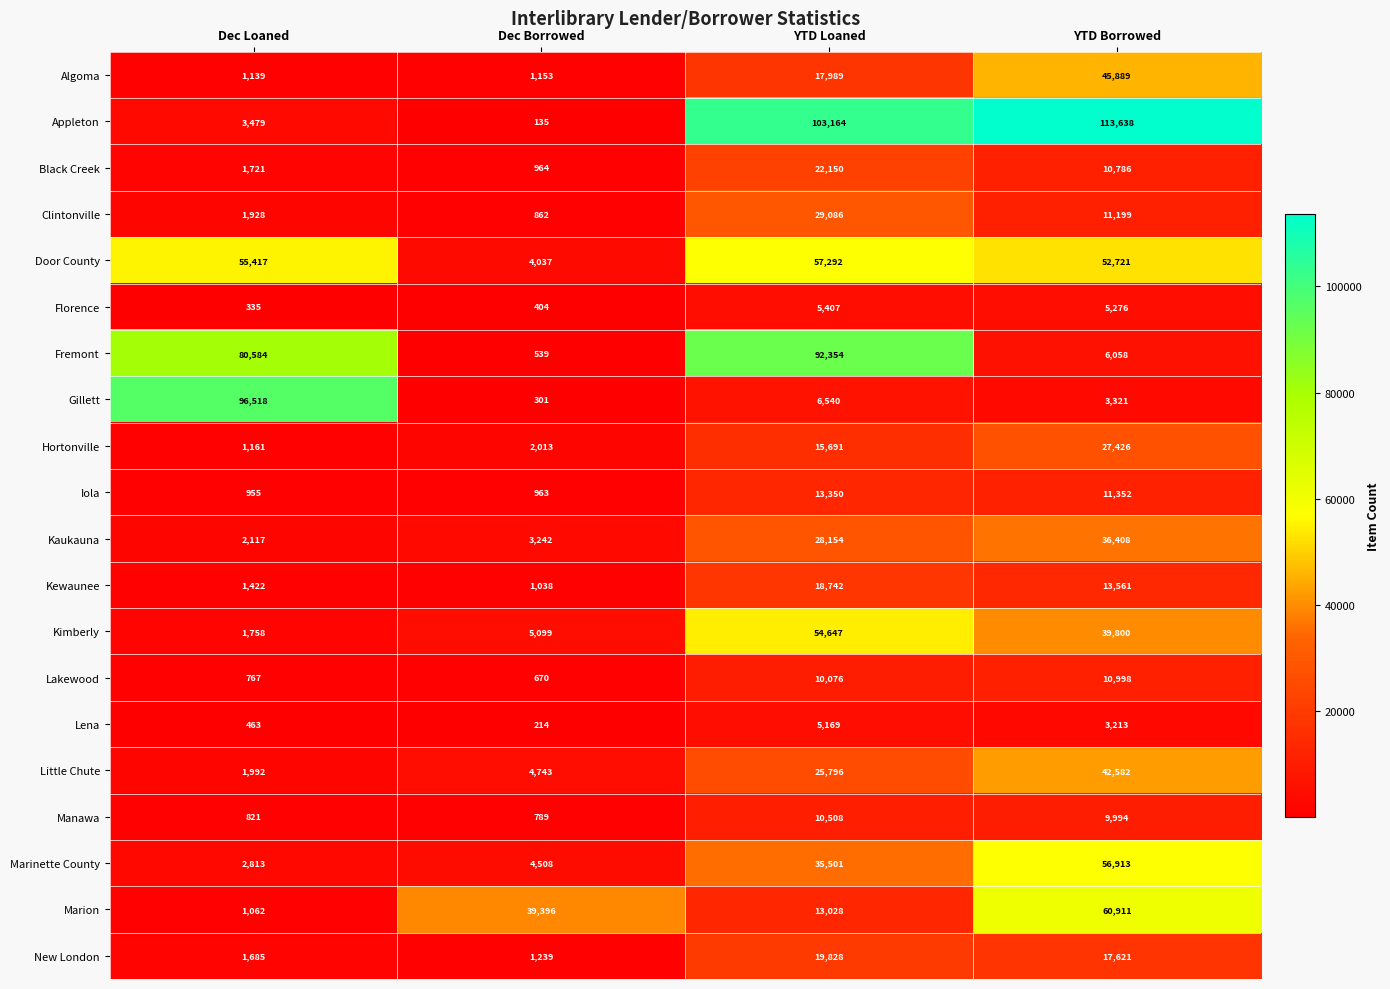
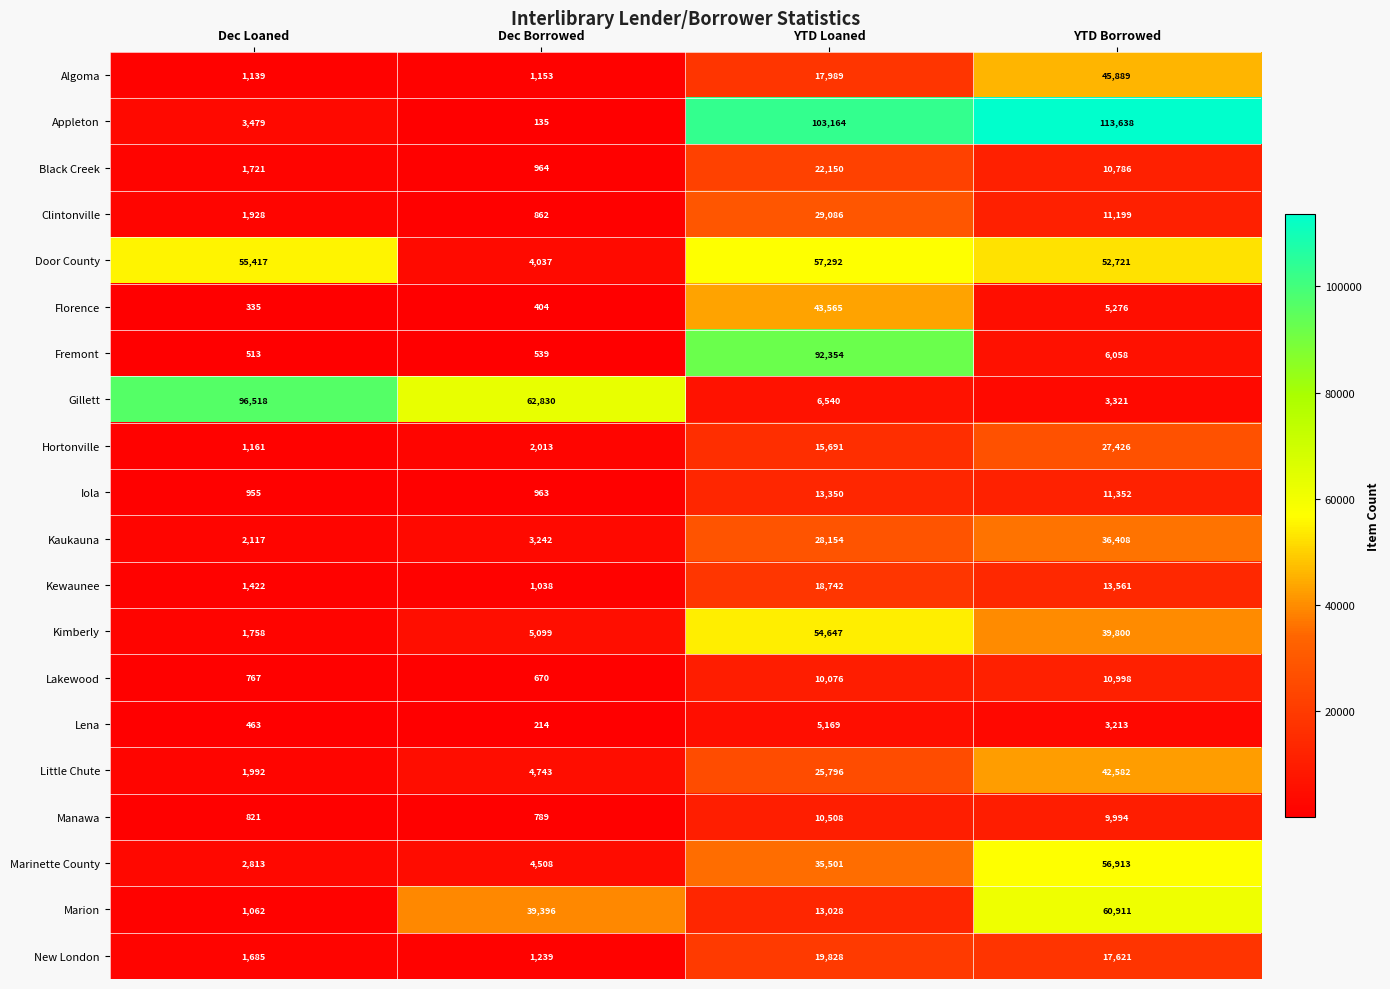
  {
    "Algoma": {
      "Dec Loaned": "1,139",
      "Dec Borrowed": "1,153",
      "YTD Loaned": "17,989",
      "YTD Borrowed": "45,889"
    },
    "Appleton": {
      "Dec Loaned": "3,479",
      "Dec Borrowed": "135",
      "YTD Loaned": "103,164",
      "YTD Borrowed": "113,638"
    },
    "Black Creek": {
      "Dec Loaned": "1,721",
      "Dec Borrowed": "964",
      "YTD Loaned": "22,150",
      "YTD Borrowed": "10,786"
    },
    "Clintonville": {
      "Dec Loaned": "1,928",
      "Dec Borrowed": "862",
      "YTD Loaned": "29,086",
      "YTD Borrowed": "11,199"
    },
    "Door County": {
      "Dec Loaned": "55,417",
      "Dec Borrowed": "4,037",
      "YTD Loaned": "57,292",
      "YTD Borrowed": "52,721"
    },
    "Florence": {
      "Dec Loaned": "335",
      "Dec Borrowed": "404",
-     "YTD Loaned": "5,407",
+     "YTD Loaned": "43,565",
      "YTD Borrowed": "5,276"
    },
    "Fremont": {
-     "Dec Loaned": "80,584",
+     "Dec Loaned": "513",
      "Dec Borrowed": "539",
      "YTD Loaned": "92,354",
      "YTD Borrowed": "6,058"
    },
    "Gillett": {
      "Dec Loaned": "96,518",
-     "Dec Borrowed": "301",
+     "Dec Borrowed": "62,830",
      "YTD Loaned": "6,540",
      "YTD Borrowed": "3,321"
    },
    "Hortonville": {
      "Dec Loaned": "1,161",
      "Dec Borrowed": "2,013",
      "YTD Loaned": "15,691",
      "YTD Borrowed": "27,426"
    },
    "Iola": {
      "Dec Loaned": "955",
      "Dec Borrowed": "963",
      "YTD Loaned": "13,350",
      "YTD Borrowed": "11,352"
    },
    "Kaukauna": {
      "Dec Loaned": "2,117",
      "Dec Borrowed": "3,242",
      "YTD Loaned": "28,154",
      "YTD Borrowed": "36,408"
    },
    "Kewaunee": {
      "Dec Loaned": "1,422",
      "Dec Borrowed": "1,038",
      "YTD Loaned": "18,742",
      "YTD Borrowed": "13,561"
    },
    "Kimberly": {
      "Dec Loaned": "1,758",
      "Dec Borrowed": "5,099",
      "YTD Loaned": "54,647",
      "YTD Borrowed": "39,800"
    },
    "Lakewood": {
      "Dec Loaned": "767",
      "Dec Borrowed": "670",
      "YTD Loaned": "10,076",
      "YTD Borrowed": "10,998"
    },
    "Lena": {
      "Dec Loaned": "463",
      "Dec Borrowed": "214",
      "YTD Loaned": "5,169",
      "YTD Borrowed": "3,213"
    },
    "Little Chute": {
      "Dec Loaned": "1,992",
      "Dec Borrowed": "4,743",
      "YTD Loaned": "25,796",
      "YTD Borrowed": "42,582"
    },
    "Manawa": {
      "Dec Loaned": "821",
      "Dec Borrowed": "789",
      "YTD Loaned": "10,508",
      "YTD Borrowed": "9,994"
    },
    "Marinette County": {
      "Dec Loaned": "2,813",
      "Dec Borrowed": "4,508",
      "YTD Loaned": "35,501",
      "YTD Borrowed": "56,913"
    },
    "Marion": {
      "Dec Loaned": "1,062",
      "Dec Borrowed": "39,396",
      "YTD Loaned": "13,028",
      "YTD Borrowed": "60,911"
    },
    "New London": {
      "Dec Loaned": "1,685",
      "Dec Borrowed": "1,239",
      "YTD Loaned": "19,828",
      "YTD Borrowed": "17,621"
    }
  }
